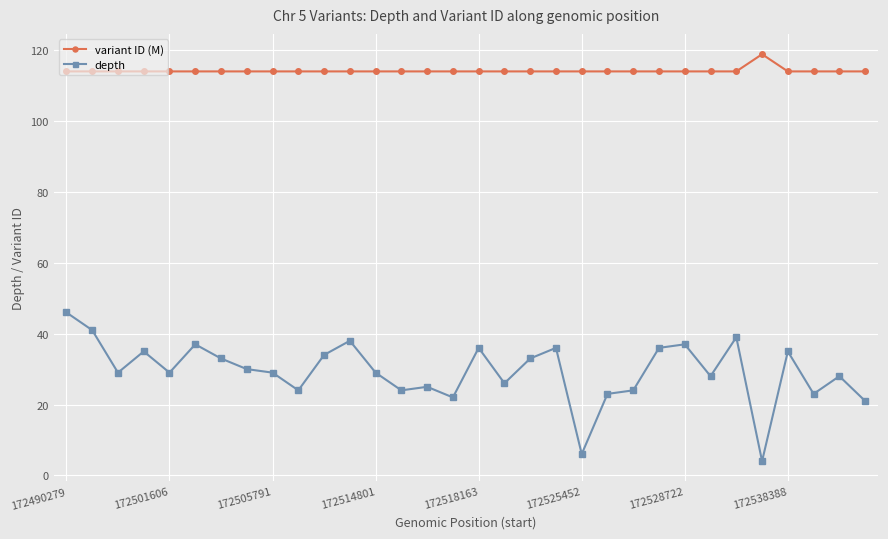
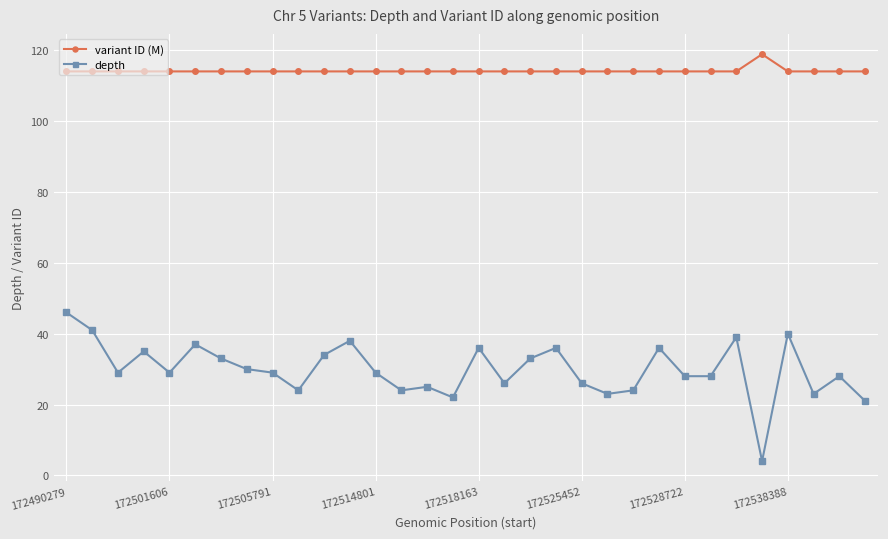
  {
    "variant ID (M)": {
      "172501606": 114,
      "172505791": 114,
      "172514801": 114,
      "172518163": 114,
      "172525452": 114,
      "172528722": 114,
      "172538388": 114
    },
    "depth": {
      "172490279": 46,
      "172501606": 29,
      "172505791": 29,
      "172514801": 29,
      "172518163": 36,
-     "172525452": 6,
-     "172528722": 37,
-     "172538388": 35
+     "172525452": 26,
+     "172528722": 28,
+     "172538388": 40
    }
  }
